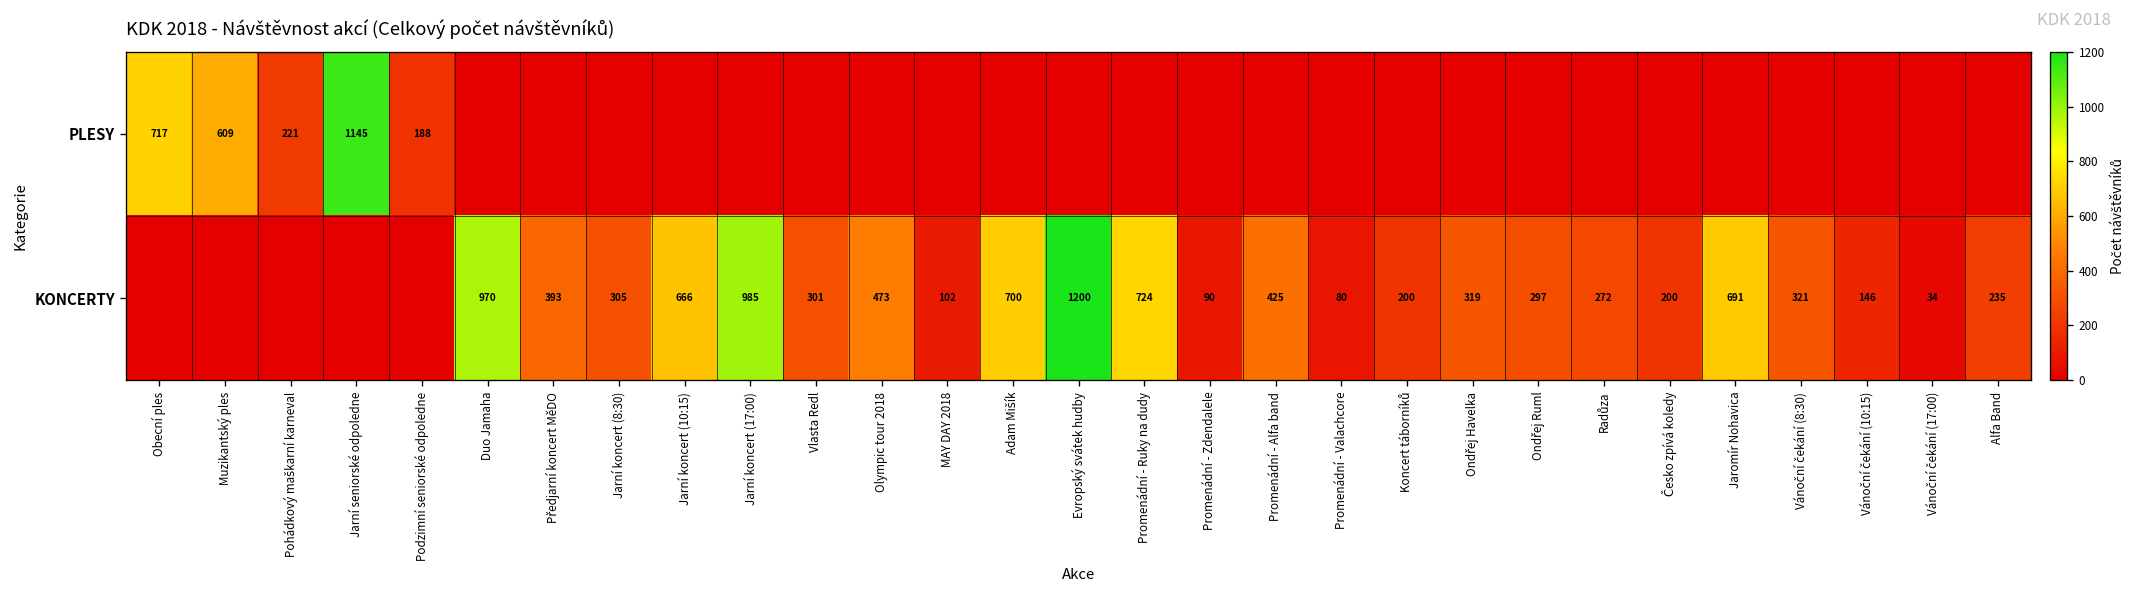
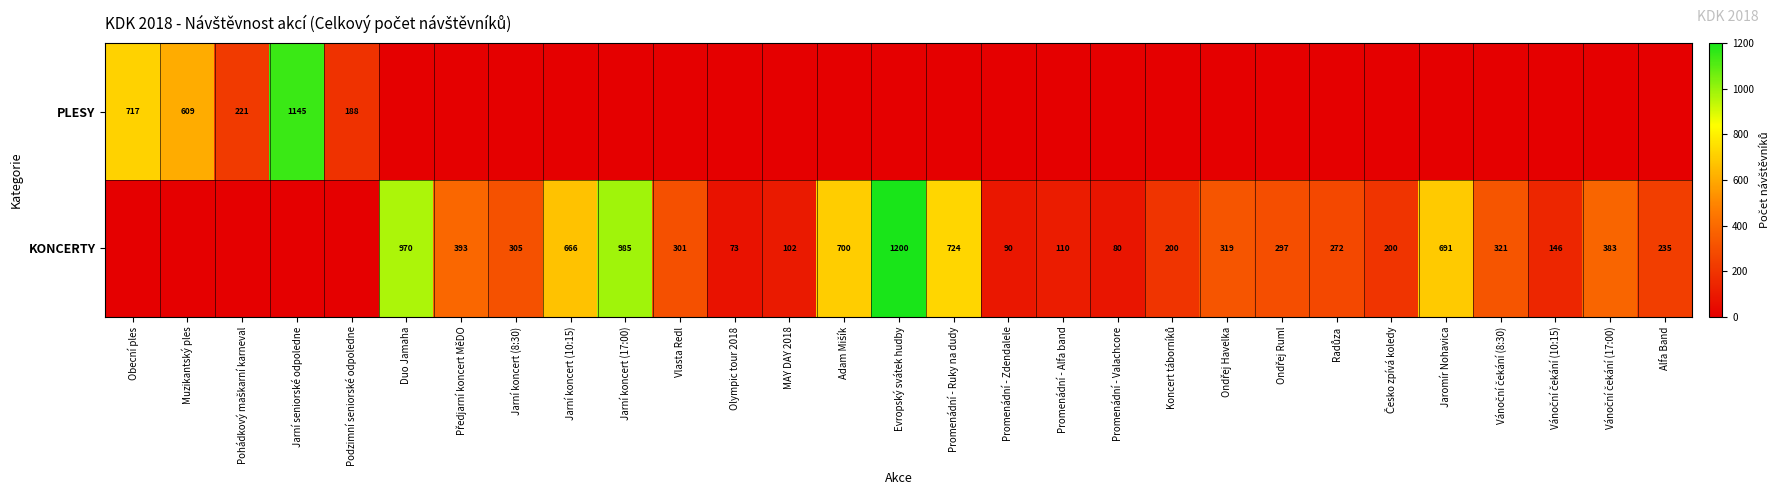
  {
    "PLESY": {
      "Obecní ples": 717,
      "Muzikantský ples": 609,
      "Pohádkový maškarní karneval": 221,
      "Jarní seniorské odpoledne": 1145,
      "Podzimní seniorské odpoledne": 188
    },
    "KONCERTY": {
      "Duo Jamaha": 970,
      "Předjarní koncert MěDO": 393,
      "Jarní koncert (8:30)": 305,
      "Jarní koncert (10:15)": 666,
      "Jarní koncert (17:00)": 985,
      "Vlasta Redl": 301,
-     "Olympic tour 2018": 473,
+     "Olympic tour 2018": 73,
      "MAY DAY 2018": 102,
      "Adam Mišík": 700,
      "Evropský svátek hudby": 1200,
      "Promenádní - Ruky na dudy": 724,
      "Promenádní - Zdendalele": 90,
-     "Promenádní - Alfa band": 425,
+     "Promenádní - Alfa band": 110,
      "Promenádní - Valachcore": 80,
      "Koncert táborníků": 200,
      "Ondřej Havelka": 319,
      "Ondřej Ruml": 297,
      "Radůza": 272,
      "Česko zpívá koledy": 200,
      "Jaromír Nohavica": 691,
      "Vánoční čekání (8:30)": 321,
      "Vánoční čekání (10:15)": 146,
-     "Vánoční čekání (17:00)": 34,
+     "Vánoční čekání (17:00)": 383,
      "Alfa Band": 235
    }
  }
